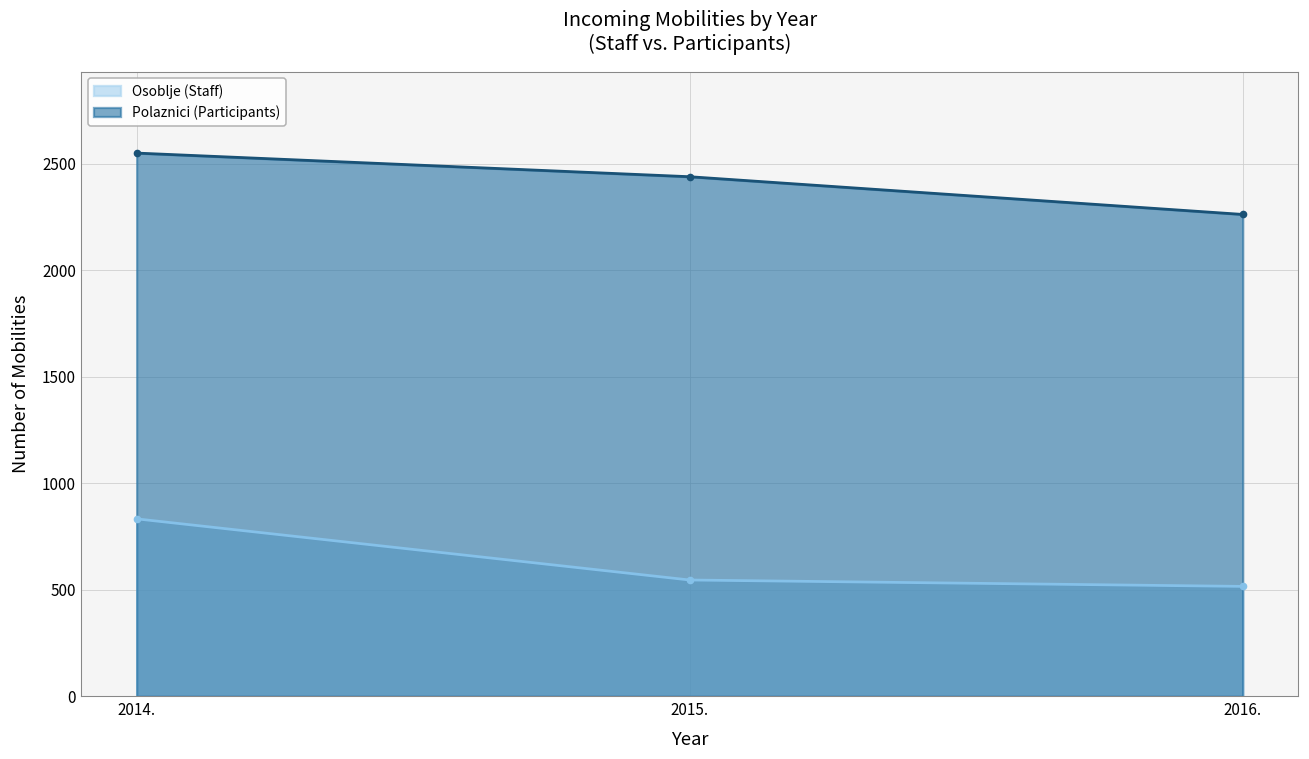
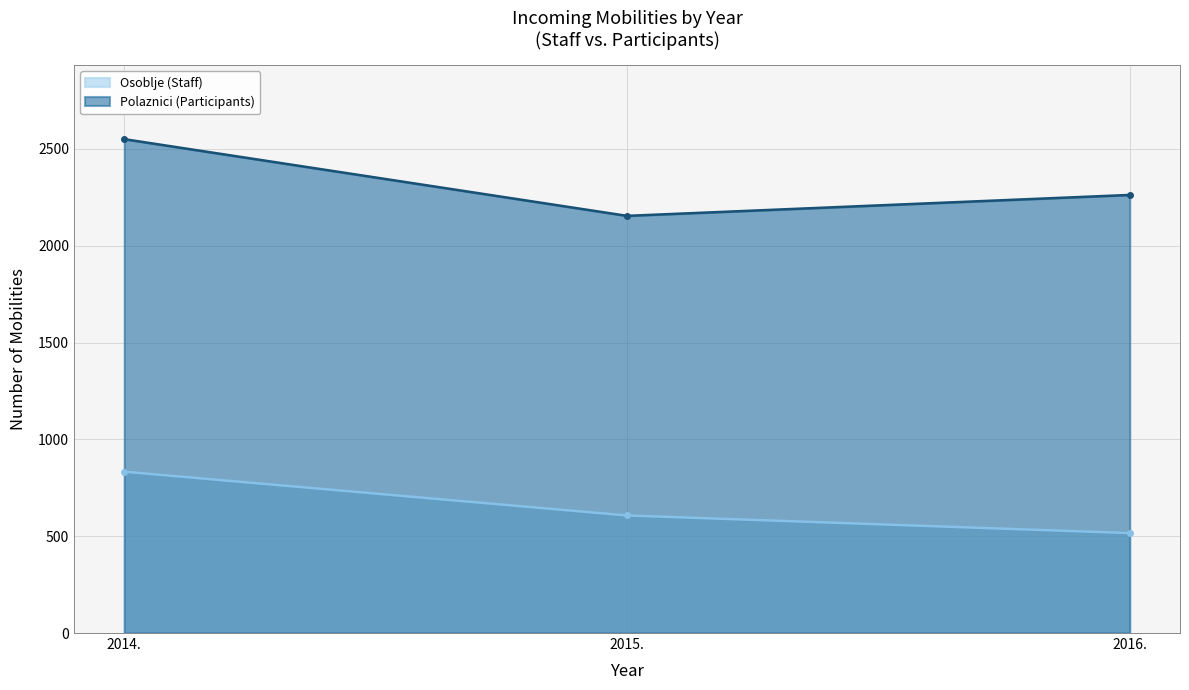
  {
    "Osoblje (Staff)": {
      "2014.": 830,
-     "2015.": 550,
+     "2015.": 610,
      "2016.": 520
    },
    "Polaznici (Participants)": {
      "2014.": 2550,
-     "2015.": 2440,
+     "2015.": 2150,
      "2016.": 2260
    }
  }
